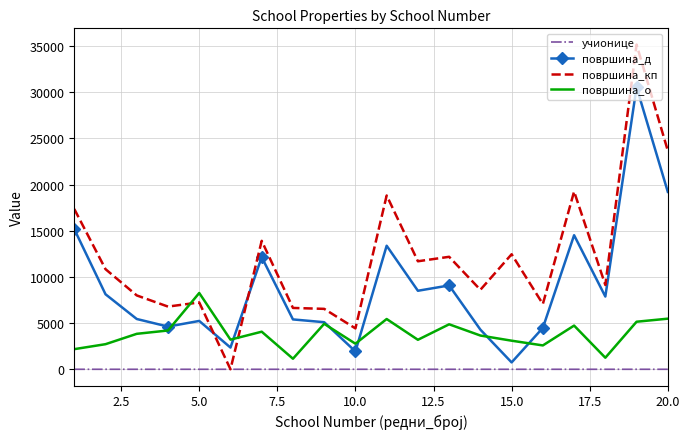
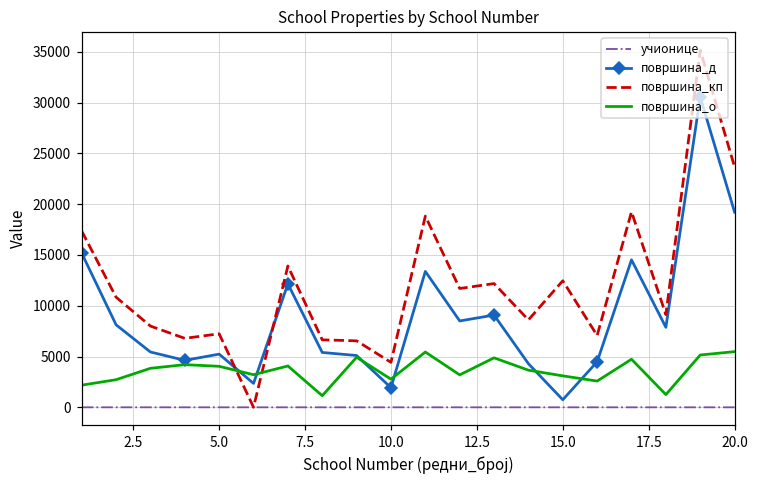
  {
    "учионице": {
      "5.0": 0,
      "10.0": 0,
      "15.0": 0,
      "20.0": 0
    },
    "површина_д": {
      "5.0": 5000,
      "10.0": 2000,
      "15.0": 1000,
      "20.0": 19000
    },
    "површина_кп": {
      "5.0": 7000,
      "10.0": 4000,
      "15.0": 12000,
      "20.0": 24000
    },
    "површина_о": {
-     "5.0": 8000,
+     "5.0": 4000,
      "10.0": 3000,
      "15.0": 3000,
      "20.0": 5000
    }
  }
